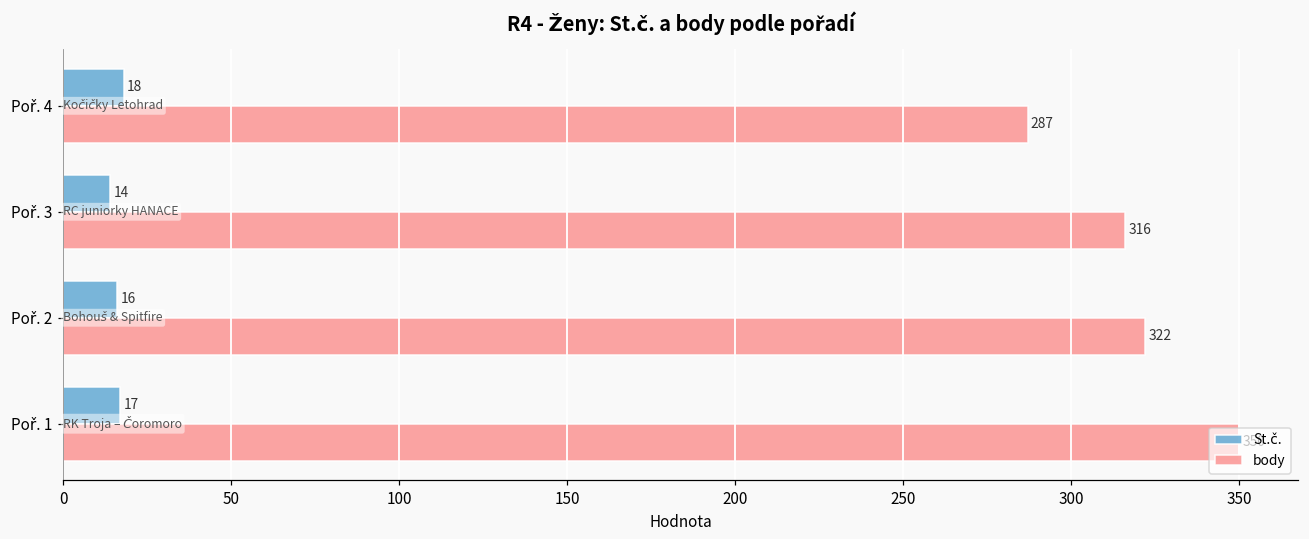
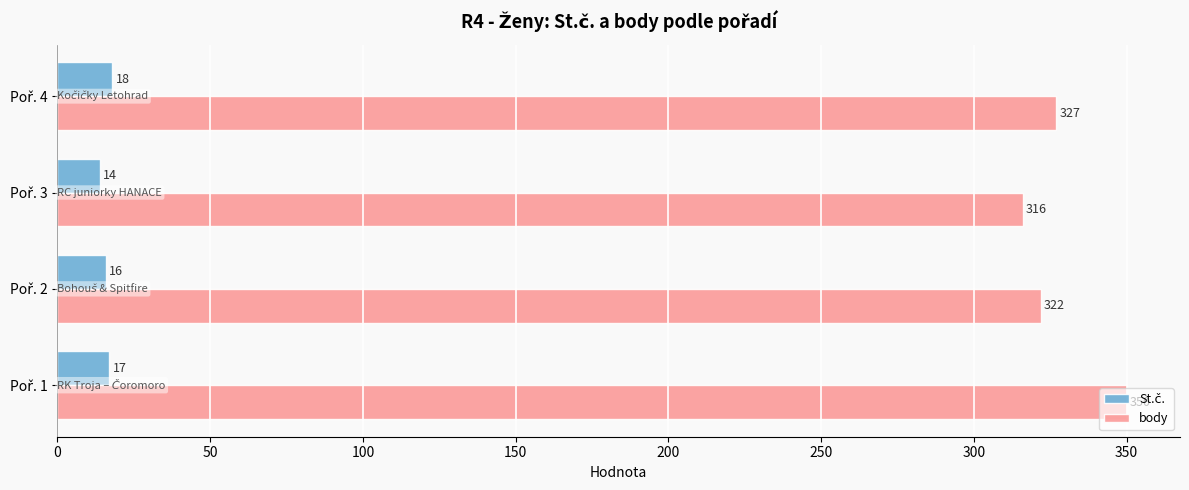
  {
    "St.č.": {
      "Poř. 4": 18,
      "Poř. 3": 14,
      "Poř. 2": 16,
      "Poř. 1": 17
    },
    "body": {
-     "Poř. 4": 287,
+     "Poř. 4": 327,
      "Poř. 3": 316,
      "Poř. 2": 322
    }
  }
